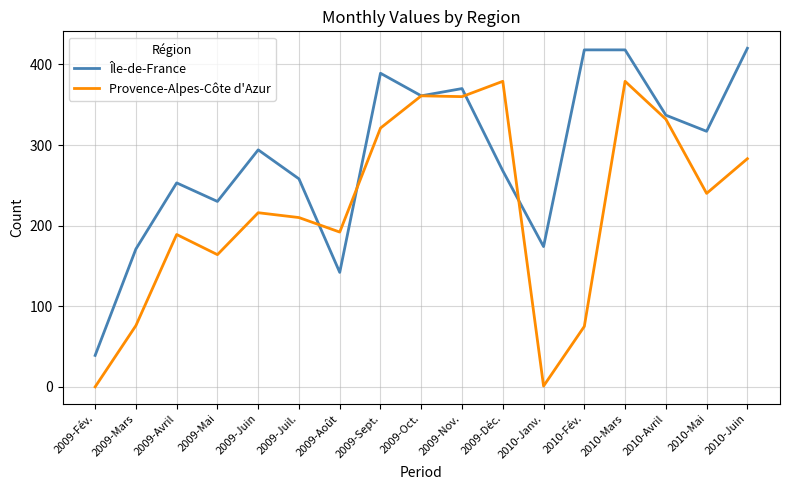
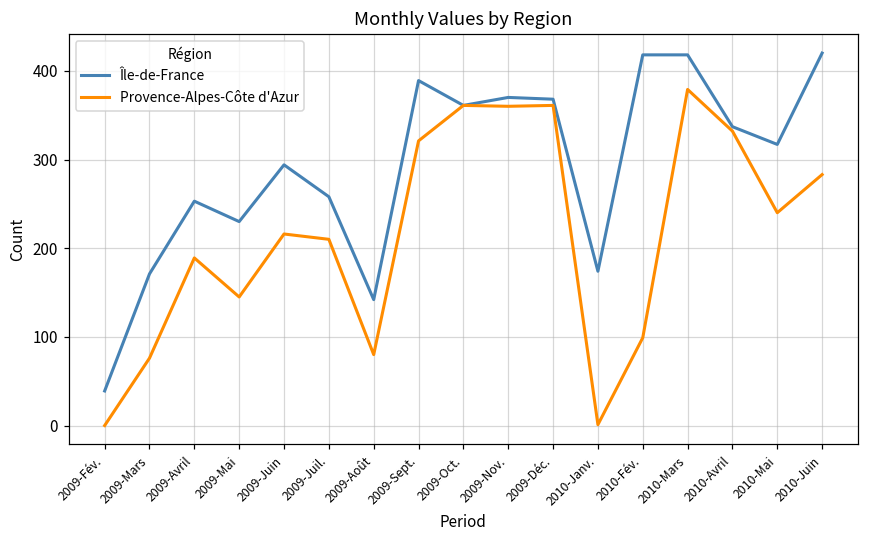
  {
    "Île-de-France": {
      "2009-Fév.": 40,
      "2009-Mars": 170,
      "2009-Avril": 250,
      "2009-Mai": 230,
      "2009-Juin": 290,
      "2009-Juil.": 260,
      "2009-Août": 140,
      "2009-Sept.": 390,
      "2009-Nov.": 370,
-     "2009-Déc.": 270,
+     "2009-Déc.": 370,
      "2010-Janv.": 170,
      "2010-Fév.": 420,
      "2010-Mars": 420,
      "2010-Avril": 340,
      "2010-Mai": 320,
      "2010-Juin": 420
    },
    "Provence-Alpes-Côte d'Azur": {
      "2009-Fév.": 0,
      "2009-Mars": 80,
      "2009-Avril": 190,
-     "2009-Mai": 160,
+     "2009-Mai": 150,
      "2009-Juin": 220,
      "2009-Juil.": 210,
-     "2009-Août": 190,
+     "2009-Août": 80,
      "2009-Sept.": 320,
      "2009-Nov.": 360,
-     "2009-Déc.": 380,
+     "2009-Déc.": 360,
      "2010-Janv.": 0,
-     "2010-Fév.": 80,
+     "2010-Fév.": 100,
      "2010-Mars": 380,
      "2010-Avril": 330,
      "2010-Mai": 240,
      "2010-Juin": 280
    }
  }
